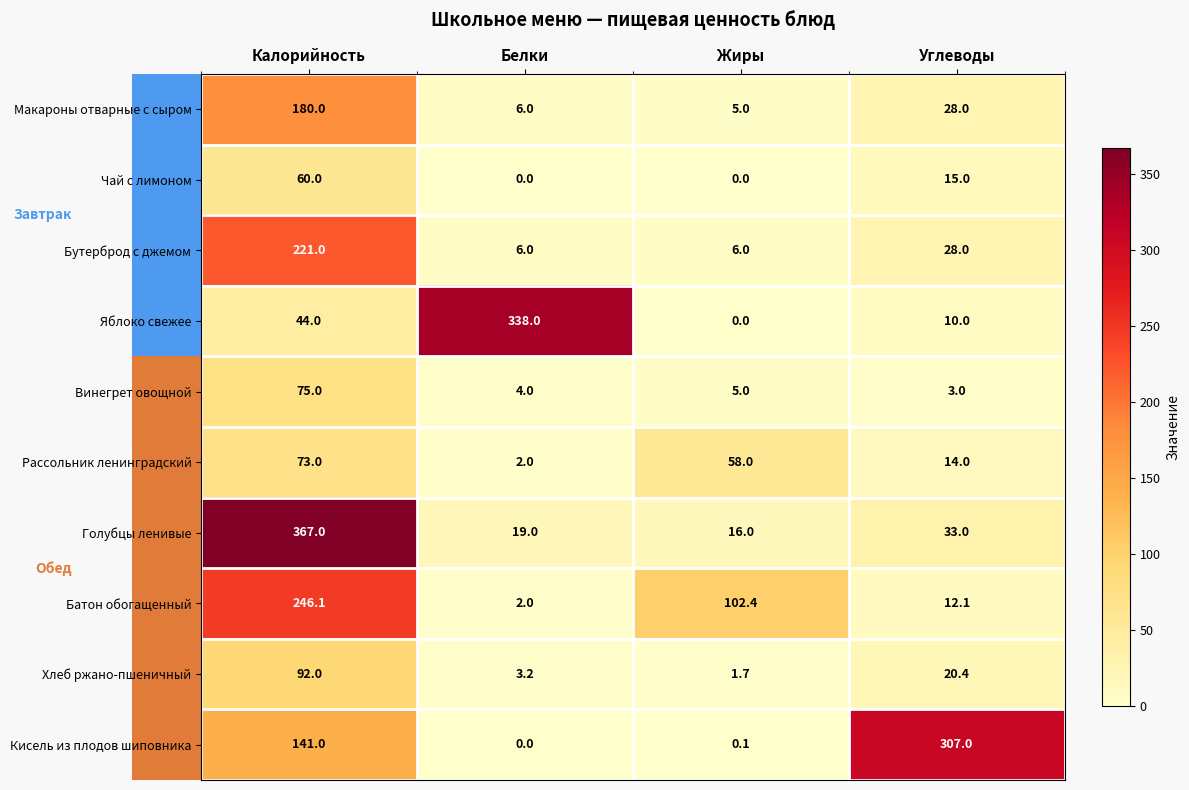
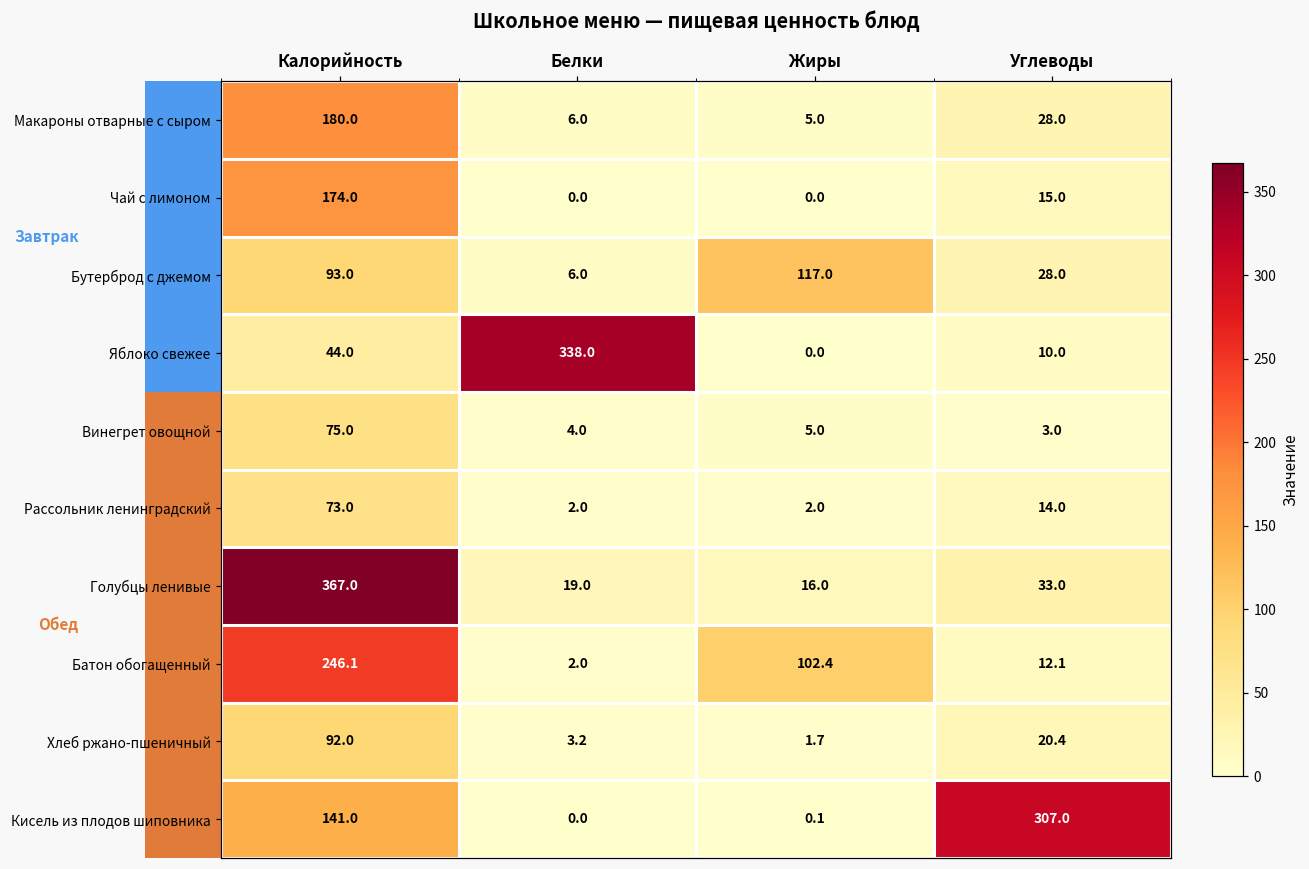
  {
    "Макароны отварные с сыром": {
      "Калорийность": 180.0,
      "Белки": 6.0,
      "Жиры": 5.0,
      "Углеводы": 28.0
    },
    "Чай с лимоном": {
-     "Калорийность": 60.0,
+     "Калорийность": 174.0,
      "Белки": 0.0,
      "Жиры": 0.0,
      "Углеводы": 15.0
    },
    "Бутерброд с джемом": {
-     "Калорийность": 221.0,
+     "Калорийность": 93.0,
      "Белки": 6.0,
-     "Жиры": 6.0,
+     "Жиры": 117.0,
      "Углеводы": 28.0
    },
    "Яблоко свежее": {
      "Калорийность": 44.0,
      "Белки": 338.0,
      "Жиры": 0.0,
      "Углеводы": 10.0
    },
    "Винегрет овощной": {
      "Калорийность": 75.0,
      "Белки": 4.0,
      "Жиры": 5.0,
      "Углеводы": 3.0
    },
    "Рассольник ленинградский": {
      "Калорийность": 73.0,
      "Белки": 2.0,
-     "Жиры": 58.0,
+     "Жиры": 2.0,
      "Углеводы": 14.0
    },
    "Голубцы ленивые": {
      "Калорийность": 367.0,
      "Белки": 19.0,
      "Жиры": 16.0,
      "Углеводы": 33.0
    },
    "Батон обогащенный": {
      "Калорийность": 246.1,
      "Белки": 2.0,
      "Жиры": 102.4,
      "Углеводы": 12.1
    },
    "Хлеб ржано-пшеничный": {
      "Калорийность": 92.0,
      "Белки": 3.2,
      "Жиры": 1.7,
      "Углеводы": 20.4
    },
    "Кисель из плодов шиповника": {
      "Калорийность": 141.0,
      "Белки": 0.0,
      "Жиры": 0.1,
      "Углеводы": 307.0
    }
  }
